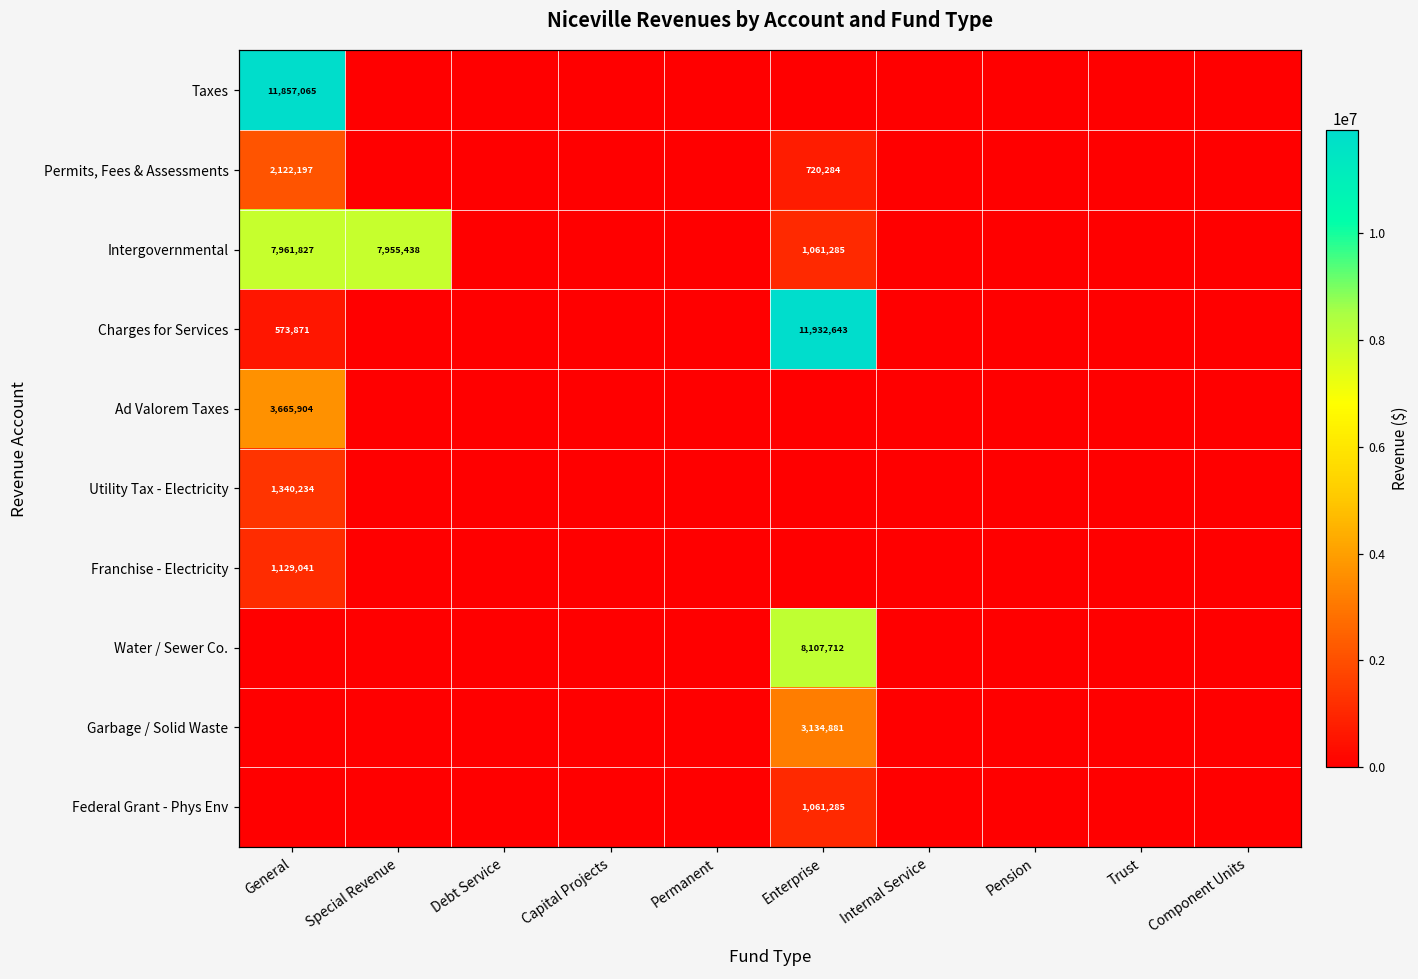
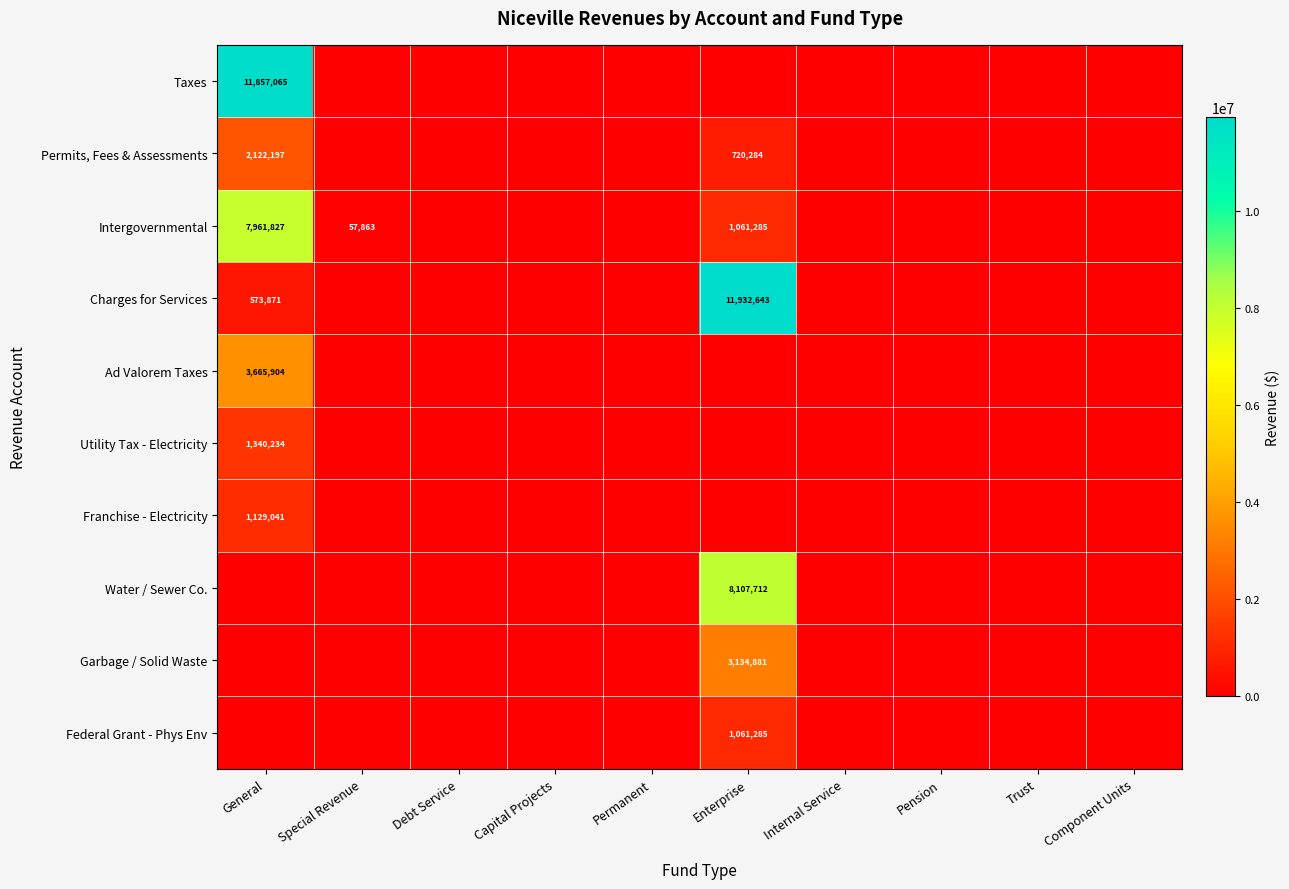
  {
    "Taxes": {
      "General": "11,857,065"
    },
    "Permits, Fees & Assessments": {
      "General": "2,122,197",
      "Enterprise": "720,284"
    },
    "Intergovernmental": {
      "General": "7,961,827",
-     "Special Revenue": "7,955,438",
+     "Special Revenue": "57,863",
      "Enterprise": "1,061,285"
    },
    "Charges for Services": {
      "General": "573,871",
      "Enterprise": "11,932,643"
    },
    "Ad Valorem Taxes": {
      "General": "3,665,904"
    },
    "Utility Tax - Electricity": {
      "General": "1,340,234"
    },
    "Franchise - Electricity": {
      "General": "1,129,041"
    },
    "Water / Sewer Co.": {
      "Enterprise": "8,107,712"
    },
    "Garbage / Solid Waste": {
      "Enterprise": "3,134,881"
    },
    "Federal Grant - Phys Env": {
      "Enterprise": "1,061,285"
    }
  }
